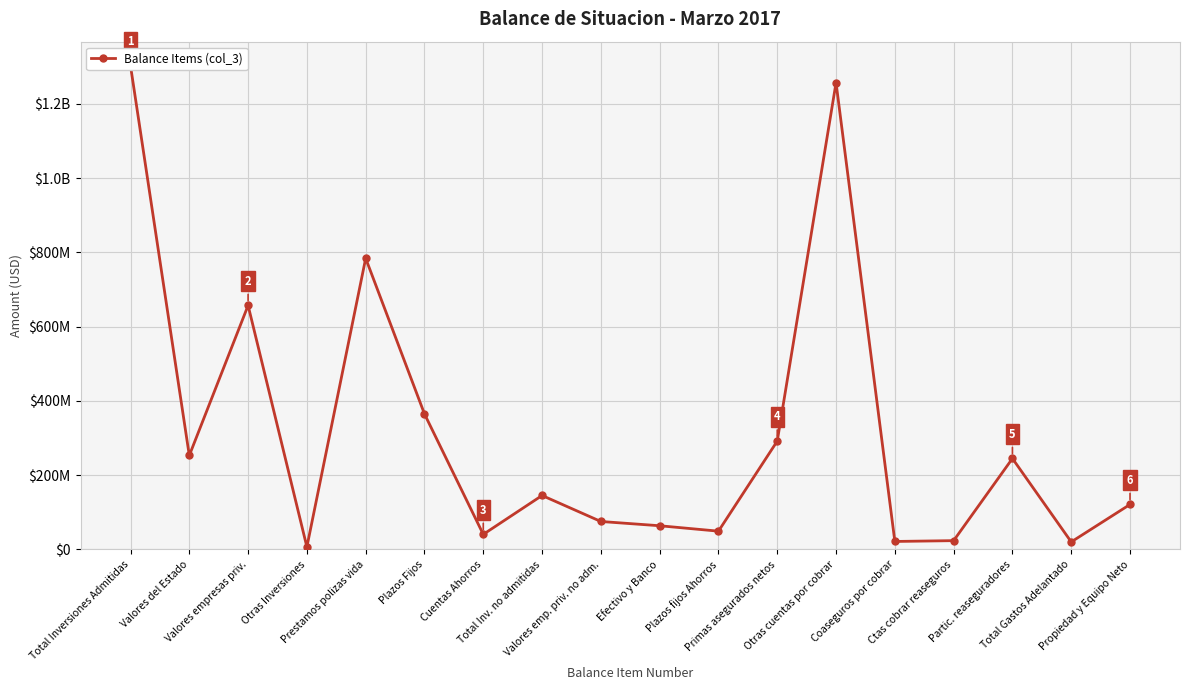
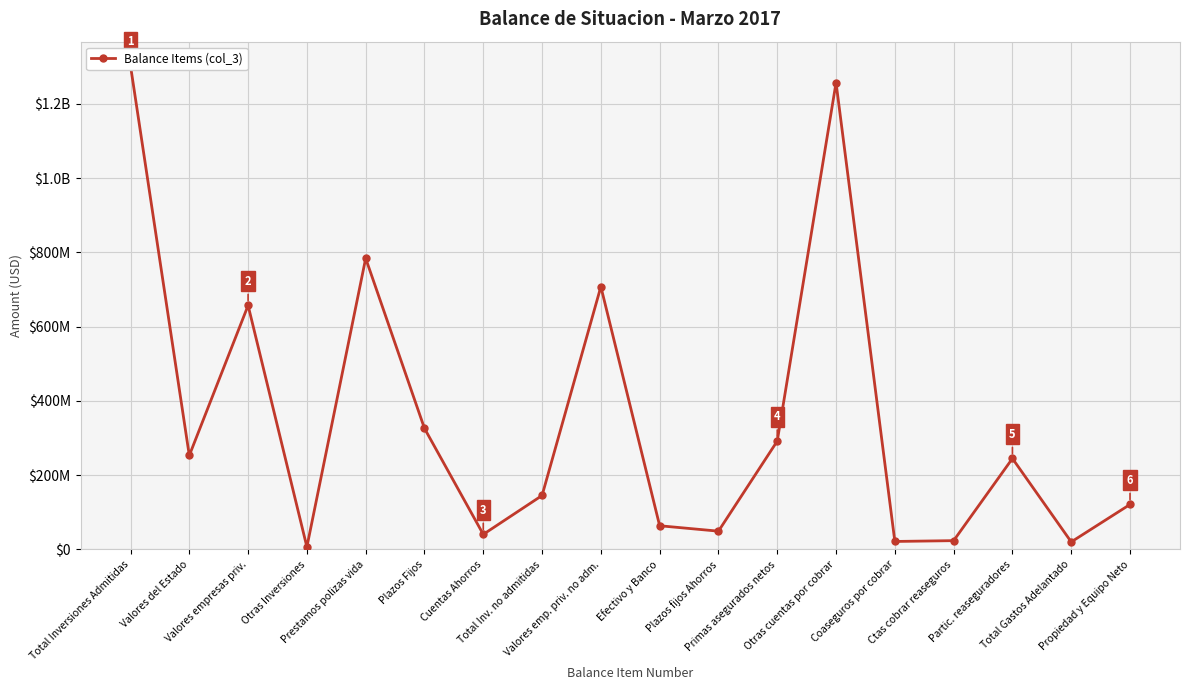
  {
    "Valores del Estado": "$250000000",
    "Otras Inversiones": "$10000000",
    "Prestamos polizas vida": "$780000000",
-   "Plazos Fijos": "$360000000",
+   "Plazos Fijos": "$330000000",
    "Total Inv. no admitidas": "$150000000",
-   "Valores emp. priv. no adm.": "$80000000",
+   "Valores emp. priv. no adm.": "$710000000",
    "Efectivo y Banco": "$60000000",
    "Plazos fijos Ahorros": "$50000000",
    "Otras cuentas por cobrar": "$1260000000",
    "Coaseguros por cobrar": "$20000000",
    "Ctas cobrar reaseguros": "$20000000",
    "Total Gastos Adelantado": "$20000000"
  }
